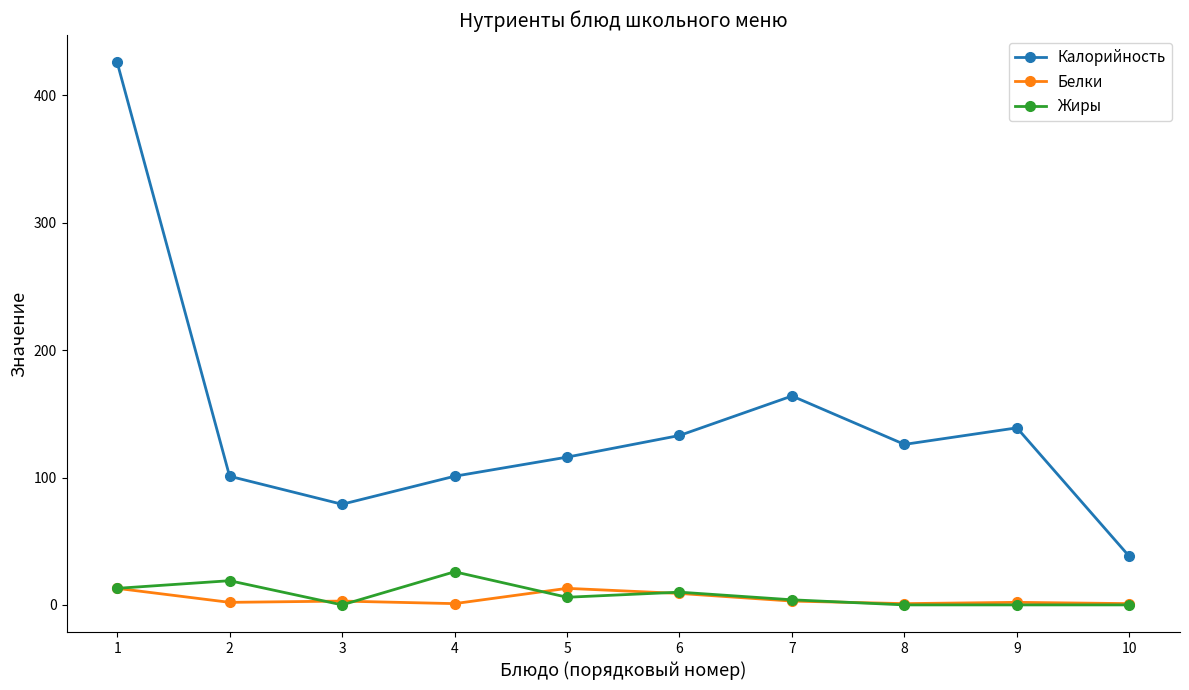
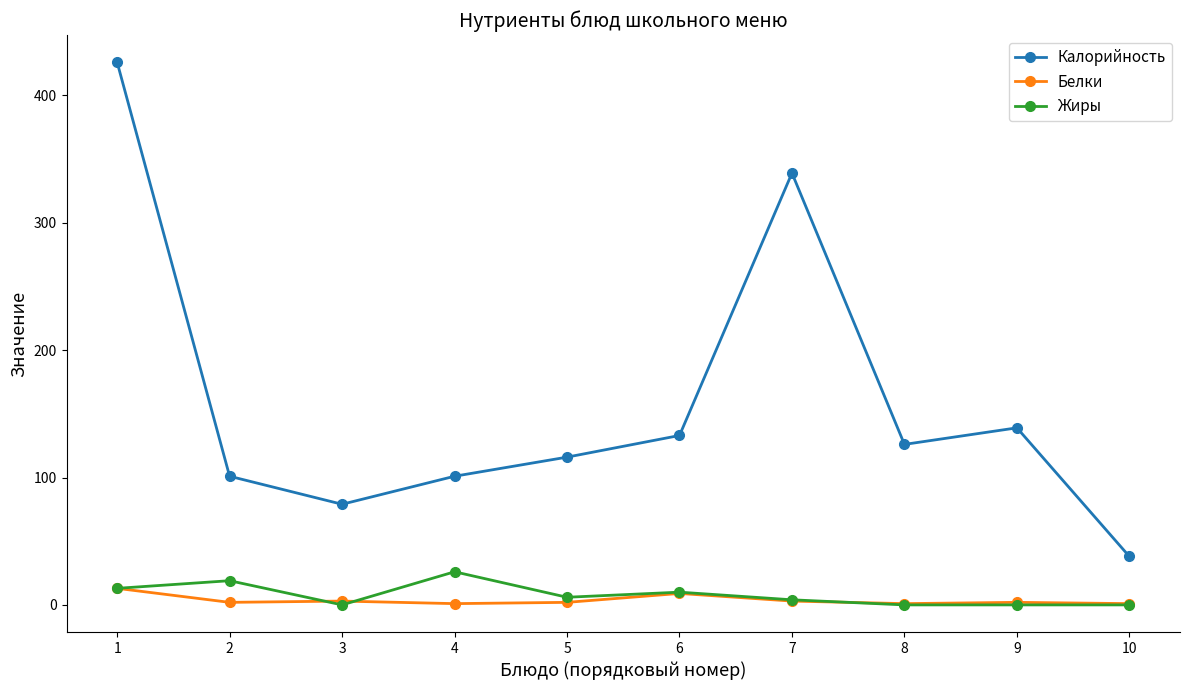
  {
    "Калорийность": {
      "1": 426,
      "2": 101,
      "3": 79,
      "4": 101,
      "5": 116,
      "6": 133,
-     "7": 164,
+     "7": 339,
      "8": 126,
      "9": 139,
      "10": 38
    },
    "Белки": {
      "2": 2,
      "3": 3,
      "4": 1,
-     "5": 13
+     "5": 2
    },
    "Жиры": {
      "2": 19,
      "3": 0,
      "4": 26,
      "5": 6
    }
  }
